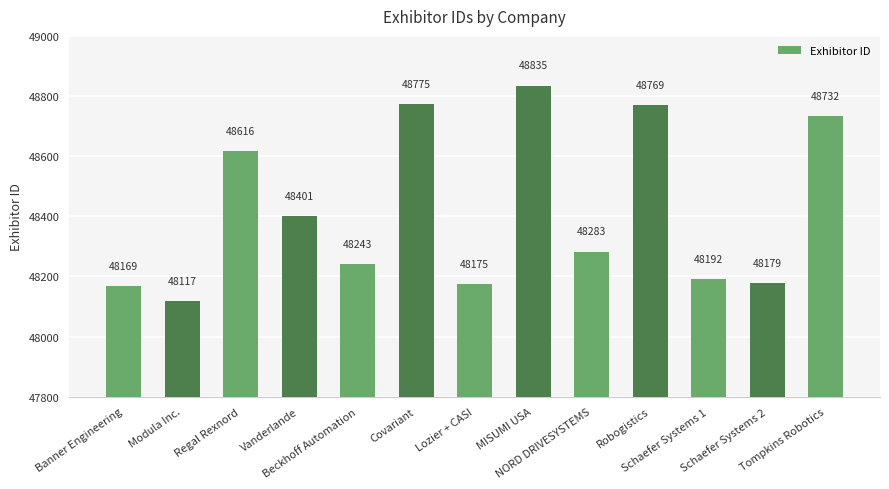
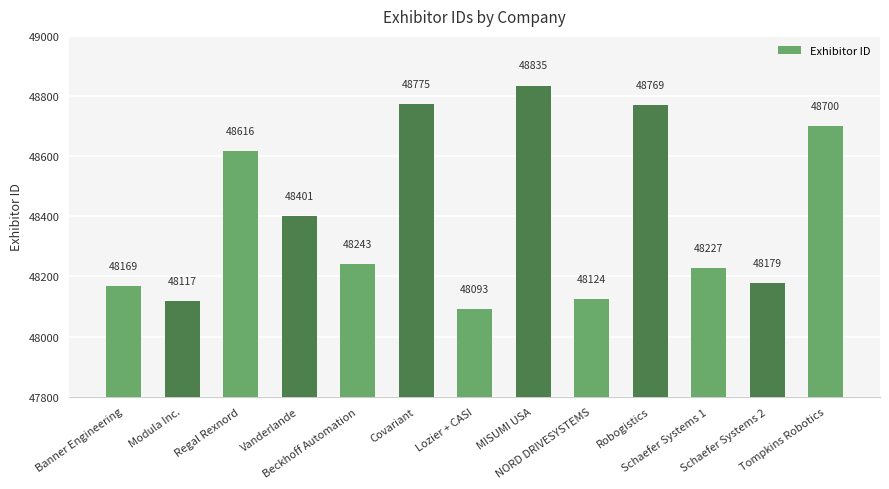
  {
    "Banner Engineering": 48169,
    "Modula Inc.": 48117,
    "Regal Rexnord": 48616,
    "Vanderlande": 48401,
    "Beckhoff Automation": 48243,
    "Covariant": 48775,
-   "Lozier + CASI": 48175,
+   "Lozier + CASI": 48093,
    "MISUMI USA": 48835,
-   "NORD DRIVESYSTEMS": 48283,
+   "NORD DRIVESYSTEMS": 48124,
    "Robogistics": 48769,
-   "Schaefer Systems 1": 48192,
+   "Schaefer Systems 1": 48227,
    "Schaefer Systems 2": 48179,
-   "Tompkins Robotics": 48732
+   "Tompkins Robotics": 48700
  }
